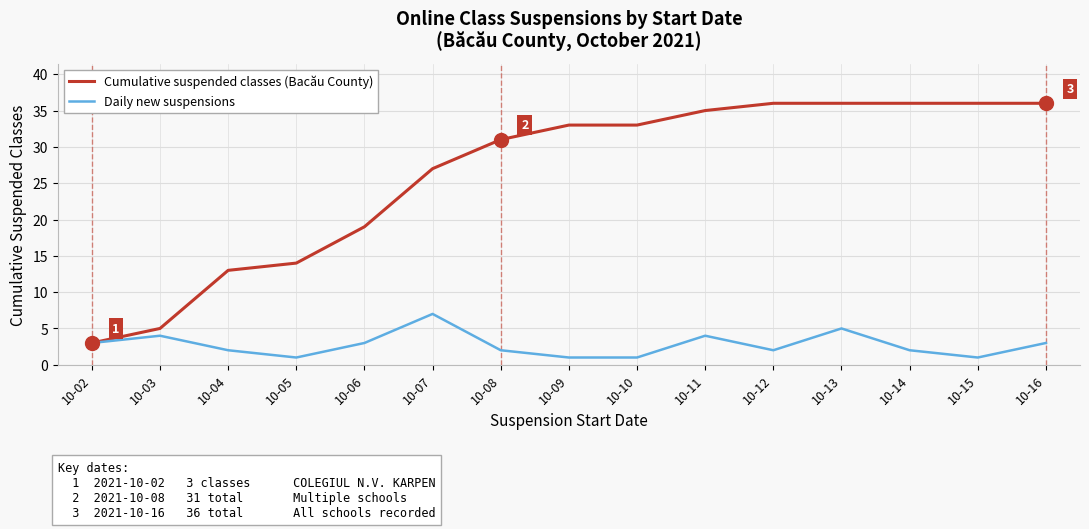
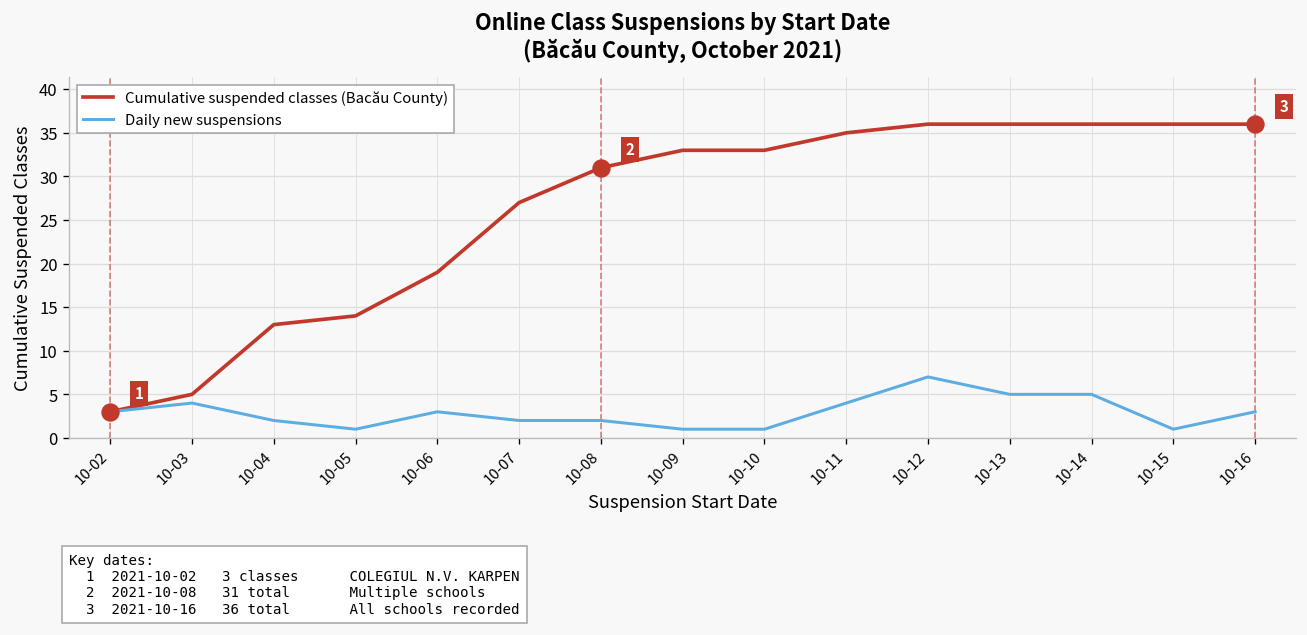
  {
    "Daily new suspensions": {
      "10-03": 4,
      "10-04": 2,
      "10-05": 1,
      "10-06": 3,
-     "10-07": 7,
+     "10-07": 2,
      "10-08": 2,
      "10-09": 1,
      "10-10": 1,
      "10-11": 4,
-     "10-12": 2,
+     "10-12": 7,
      "10-13": 5,
-     "10-14": 2,
+     "10-14": 5,
      "10-15": 1,
      "10-16": 3
    }
  }
